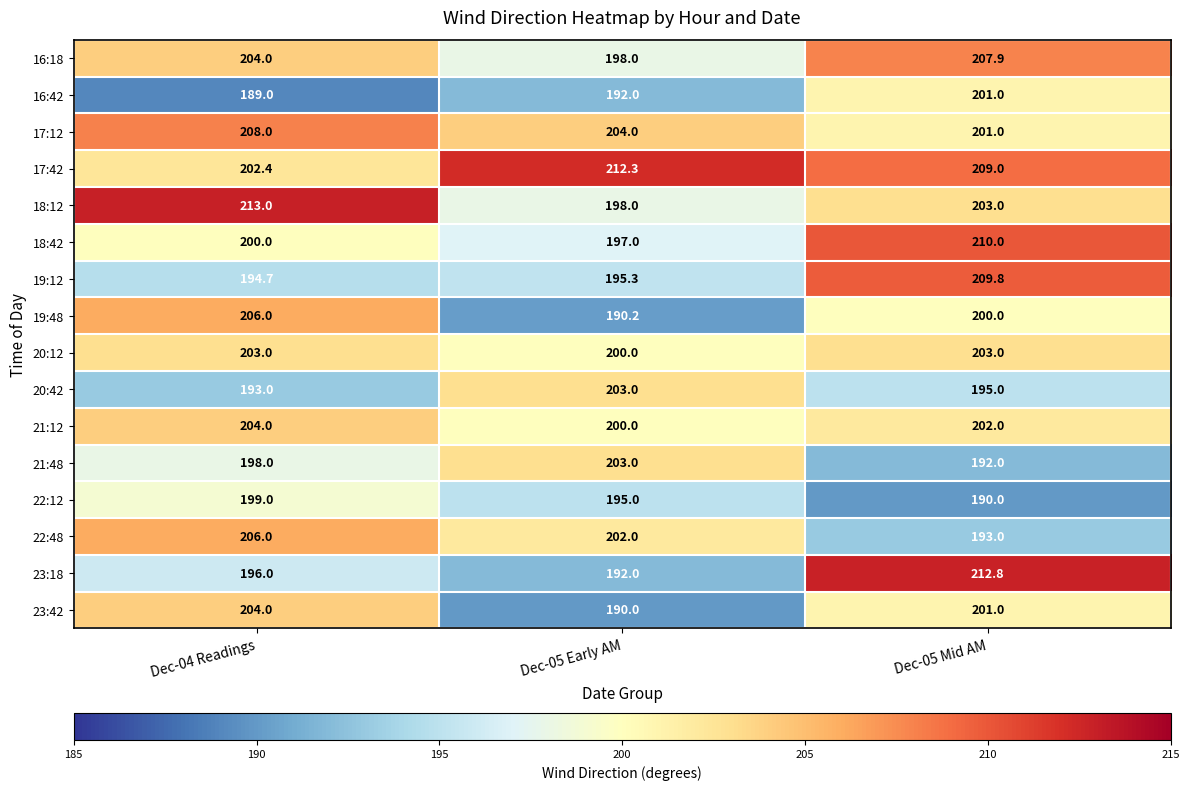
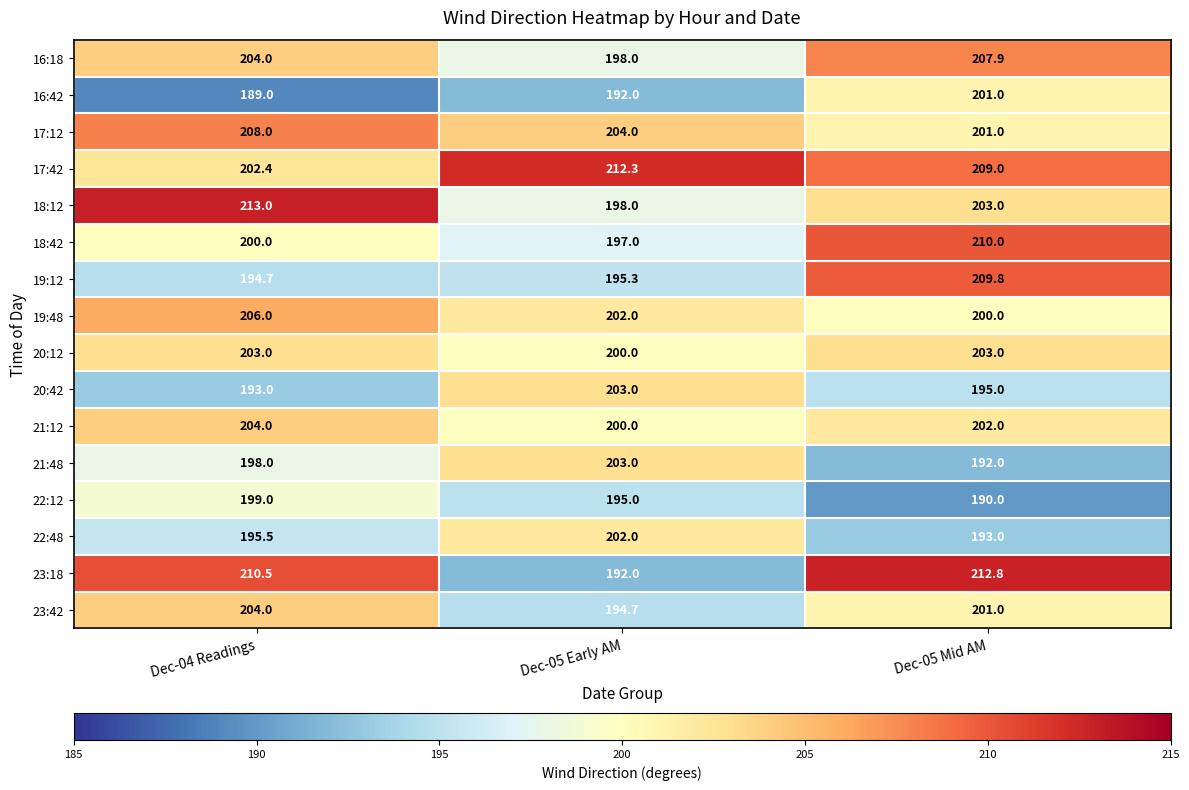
  {
    "16:18": {
      "Dec-04 Readings": 204.0,
      "Dec-05 Early AM": 198.0,
      "Dec-05 Mid AM": 207.9
    },
    "16:42": {
      "Dec-04 Readings": 189.0,
      "Dec-05 Early AM": 192.0,
      "Dec-05 Mid AM": 201.0
    },
    "17:12": {
      "Dec-04 Readings": 208.0,
      "Dec-05 Early AM": 204.0,
      "Dec-05 Mid AM": 201.0
    },
    "17:42": {
      "Dec-04 Readings": 202.4,
      "Dec-05 Early AM": 212.3,
      "Dec-05 Mid AM": 209.0
    },
    "18:12": {
      "Dec-04 Readings": 213.0,
      "Dec-05 Early AM": 198.0,
      "Dec-05 Mid AM": 203.0
    },
    "18:42": {
      "Dec-04 Readings": 200.0,
      "Dec-05 Early AM": 197.0,
      "Dec-05 Mid AM": 210.0
    },
    "19:12": {
      "Dec-04 Readings": 194.7,
      "Dec-05 Early AM": 195.3,
      "Dec-05 Mid AM": 209.8
    },
    "19:48": {
      "Dec-04 Readings": 206.0,
-     "Dec-05 Early AM": 190.2,
+     "Dec-05 Early AM": 202.0,
      "Dec-05 Mid AM": 200.0
    },
    "20:12": {
      "Dec-04 Readings": 203.0,
      "Dec-05 Early AM": 200.0,
      "Dec-05 Mid AM": 203.0
    },
    "20:42": {
      "Dec-04 Readings": 193.0,
      "Dec-05 Early AM": 203.0,
      "Dec-05 Mid AM": 195.0
    },
    "21:12": {
      "Dec-04 Readings": 204.0,
      "Dec-05 Early AM": 200.0,
      "Dec-05 Mid AM": 202.0
    },
    "21:48": {
      "Dec-04 Readings": 198.0,
      "Dec-05 Early AM": 203.0,
      "Dec-05 Mid AM": 192.0
    },
    "22:12": {
      "Dec-04 Readings": 199.0,
      "Dec-05 Early AM": 195.0,
      "Dec-05 Mid AM": 190.0
    },
    "22:48": {
-     "Dec-04 Readings": 206.0,
+     "Dec-04 Readings": 195.5,
      "Dec-05 Early AM": 202.0,
      "Dec-05 Mid AM": 193.0
    },
    "23:18": {
-     "Dec-04 Readings": 196.0,
+     "Dec-04 Readings": 210.5,
      "Dec-05 Early AM": 192.0,
      "Dec-05 Mid AM": 212.8
    },
    "23:42": {
      "Dec-04 Readings": 204.0,
-     "Dec-05 Early AM": 190.0,
+     "Dec-05 Early AM": 194.7,
      "Dec-05 Mid AM": 201.0
    }
  }
